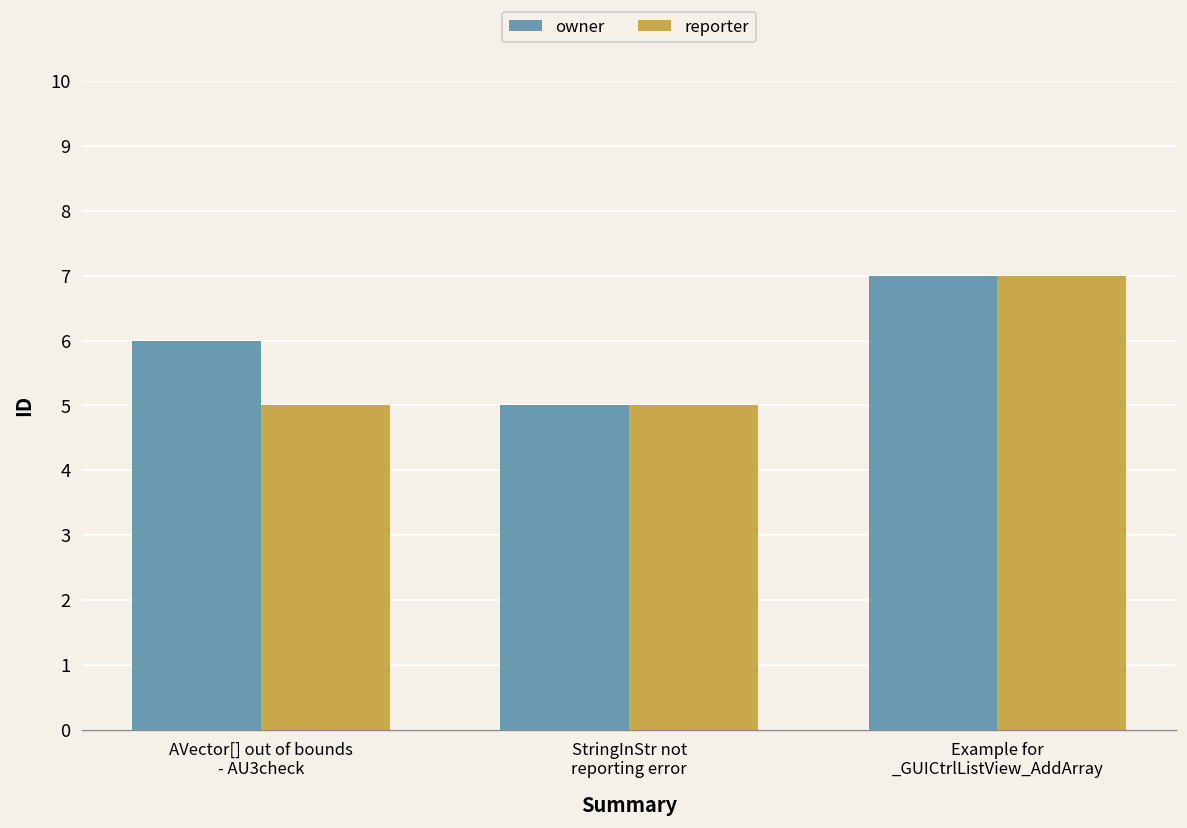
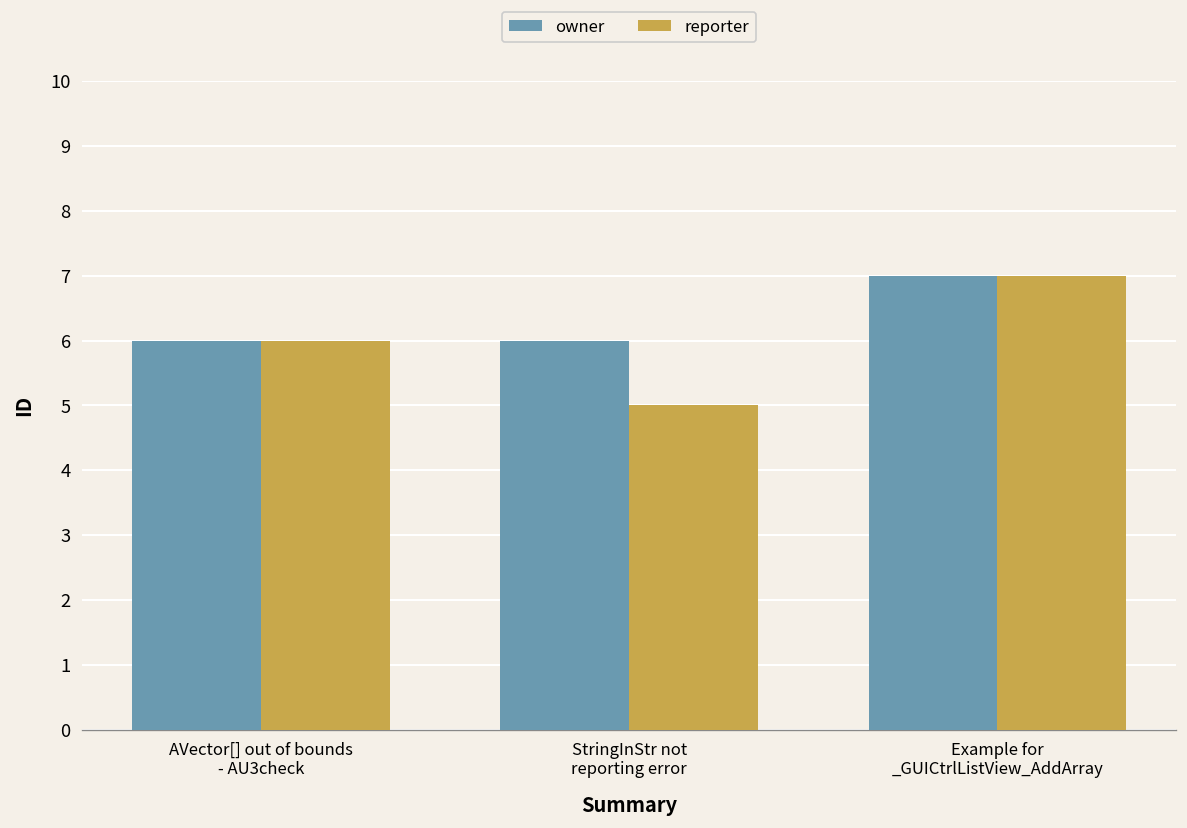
  {
    "owner": {
      "AVector[] out of bounds - AU3check": 6,
-     "StringInStr not reporting error": 5,
+     "StringInStr not reporting error": 6,
      "Example for _GUICtrlListView_AddArray": 7
    },
    "reporter": {
-     "AVector[] out of bounds - AU3check": 5,
+     "AVector[] out of bounds - AU3check": 6,
      "StringInStr not reporting error": 5,
      "Example for _GUICtrlListView_AddArray": 7
    }
  }
